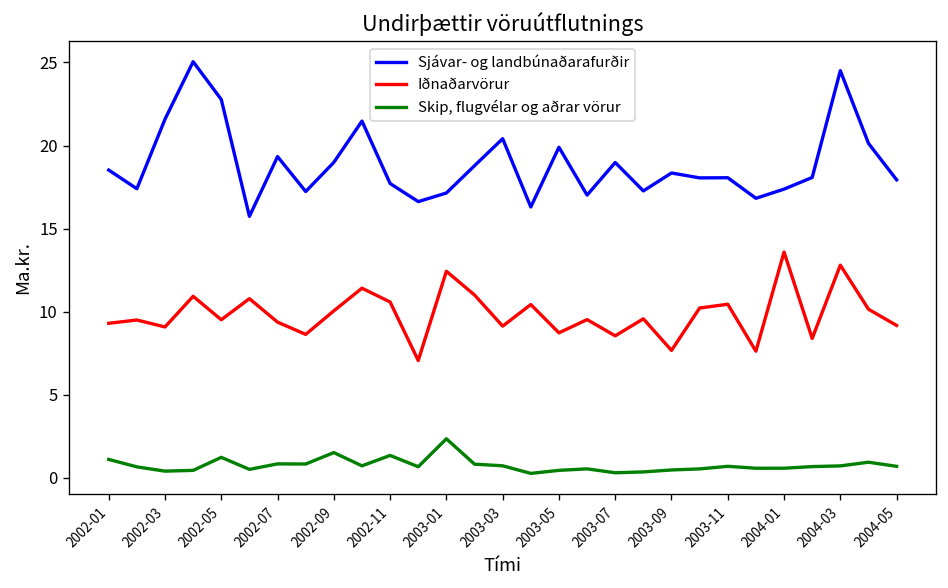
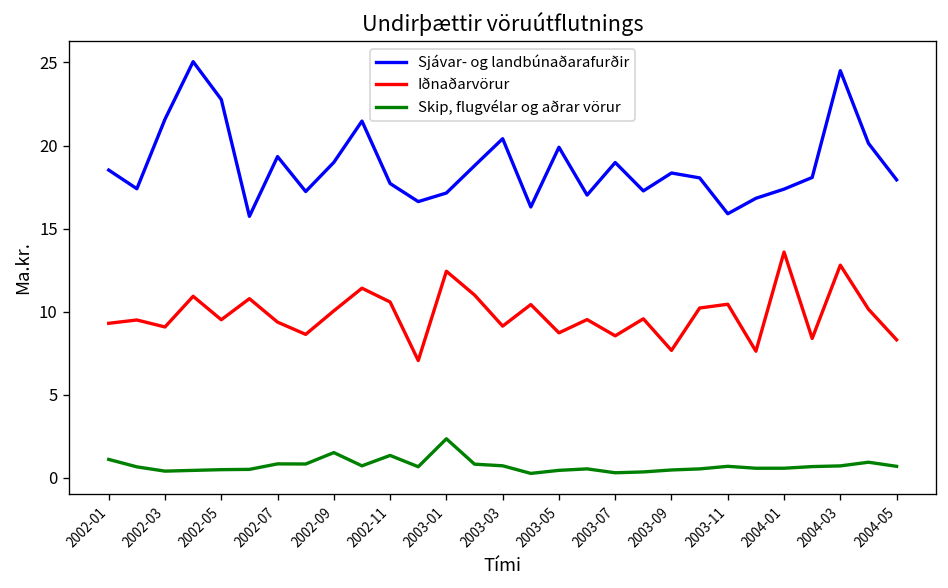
  {
    "Sjávar- og landbúnaðarafurðir": {
      "2002-01": 18.5,
      "2002-03": 21.6,
      "2002-05": 22.8,
      "2002-07": 19.3,
      "2002-09": 19.0,
      "2002-11": 17.7,
      "2003-01": 17.1,
      "2003-03": 20.4,
      "2003-05": 19.9,
      "2003-07": 19.0,
      "2003-09": 18.3,
-     "2003-11": 18.1,
+     "2003-11": 15.9,
      "2004-01": 17.4,
      "2004-03": 24.5,
      "2004-05": 17.9
    },
    "Iðnaðarvörur": {
      "2002-01": 9.3,
      "2002-03": 9.1,
      "2002-05": 9.5,
      "2002-07": 9.4,
      "2002-09": 10.1,
      "2002-11": 10.6,
      "2003-01": 12.4,
      "2003-03": 9.1,
      "2003-05": 8.7,
      "2003-07": 8.5,
      "2003-09": 7.7,
      "2003-11": 10.4,
      "2004-01": 13.6,
      "2004-03": 12.8,
-     "2004-05": 9.2
+     "2004-05": 8.3
    },
    "Skip, flugvélar og aðrar vörur": {
      "2002-01": 1.1,
      "2002-03": 0.4,
-     "2002-05": 1.2,
+     "2002-05": 0.5,
      "2002-07": 0.8,
      "2002-09": 1.5,
      "2002-11": 1.3,
      "2003-01": 2.3,
      "2003-03": 0.7,
      "2003-05": 0.4,
      "2003-07": 0.3,
      "2003-09": 0.5,
      "2003-11": 0.7,
      "2004-01": 0.6,
      "2004-03": 0.7,
      "2004-05": 0.7
    }
  }
